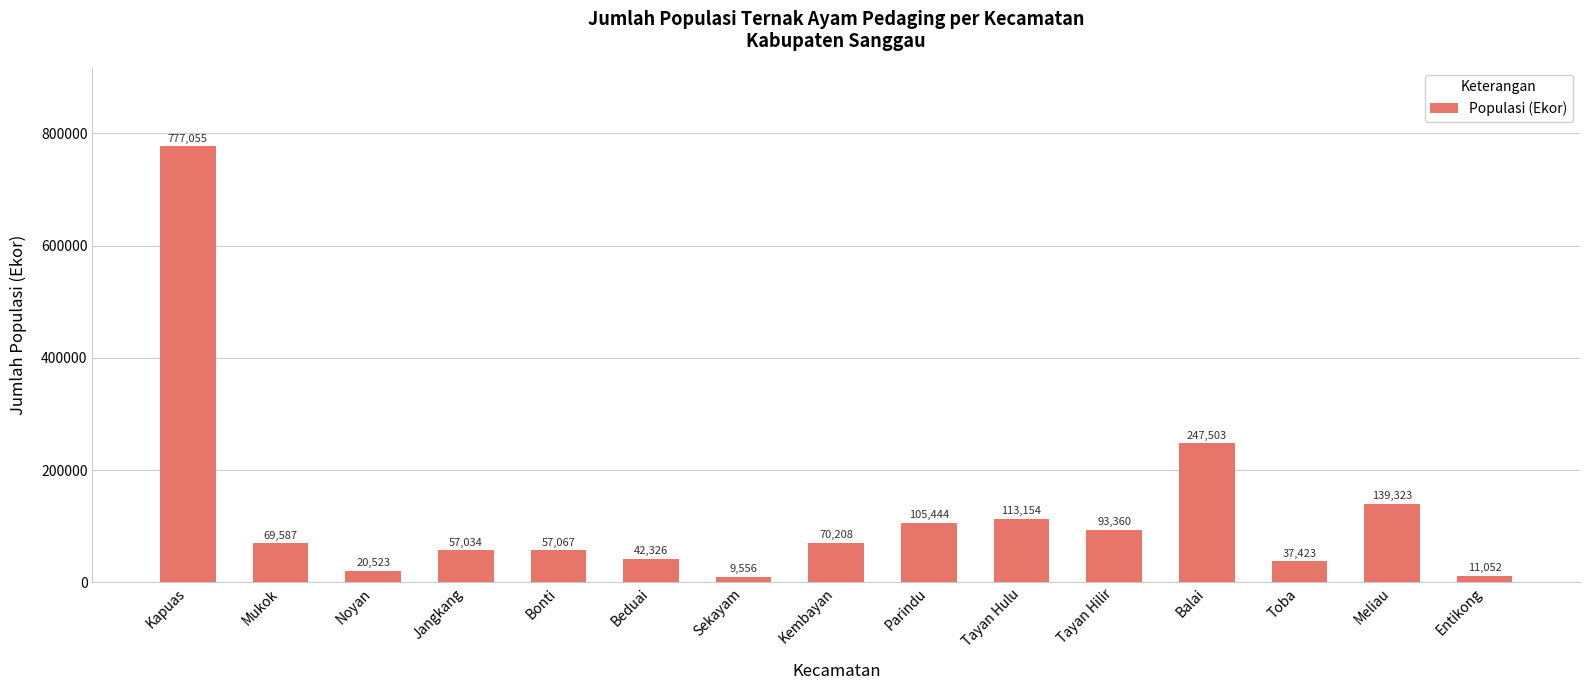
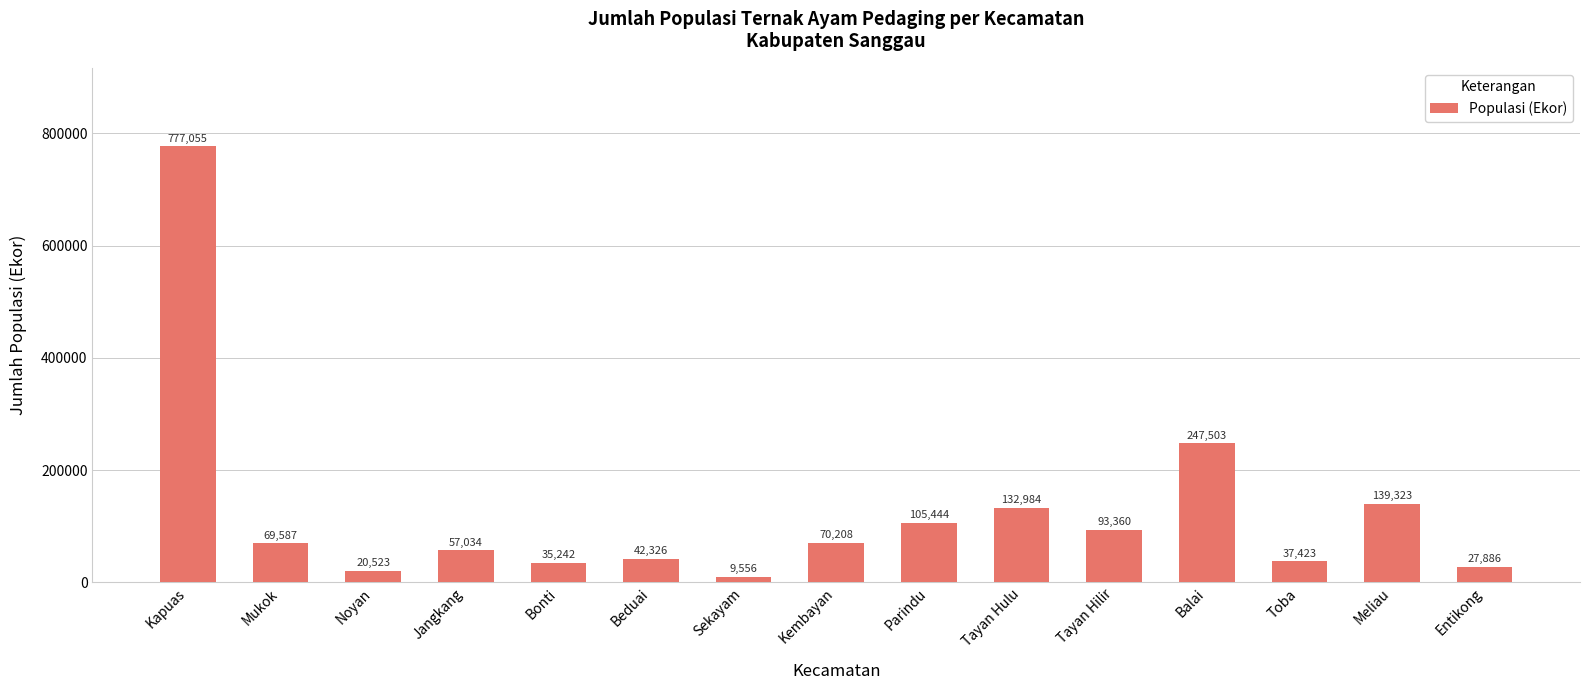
  {
    "Kapuas": "777,055",
    "Mukok": "69,587",
    "Noyan": "20,523",
    "Jangkang": "57,034",
-   "Bonti": "57,067",
+   "Bonti": "35,242",
    "Beduai": "42,326",
    "Sekayam": "9,556",
    "Kembayan": "70,208",
    "Parindu": "105,444",
-   "Tayan Hulu": "113,154",
+   "Tayan Hulu": "132,984",
    "Tayan Hilir": "93,360",
    "Balai": "247,503",
    "Toba": "37,423",
    "Meliau": "139,323",
-   "Entikong": "11,052"
+   "Entikong": "27,886"
  }
